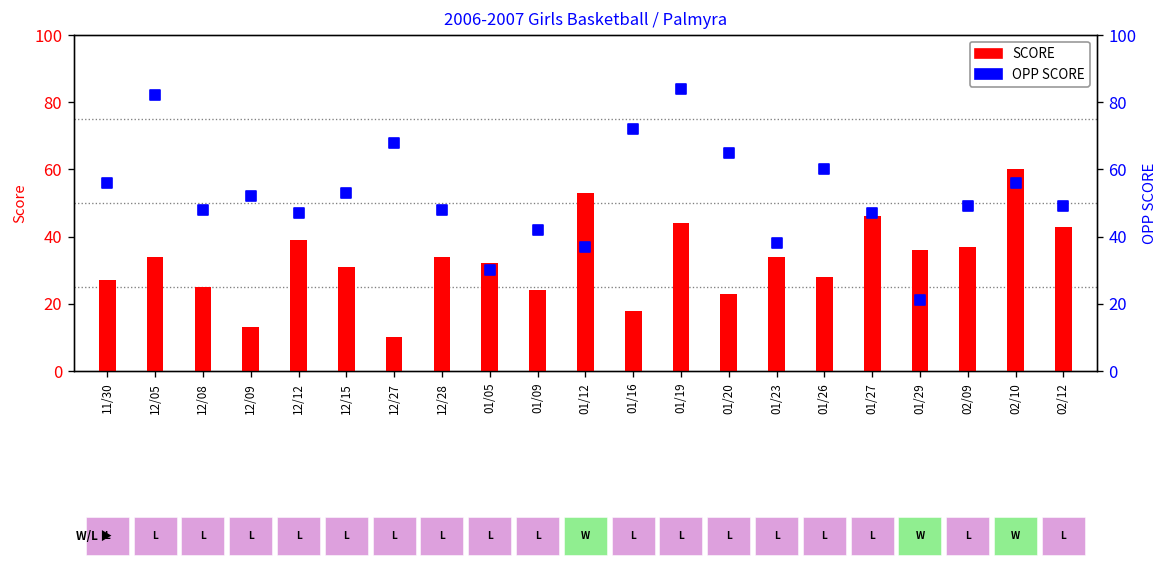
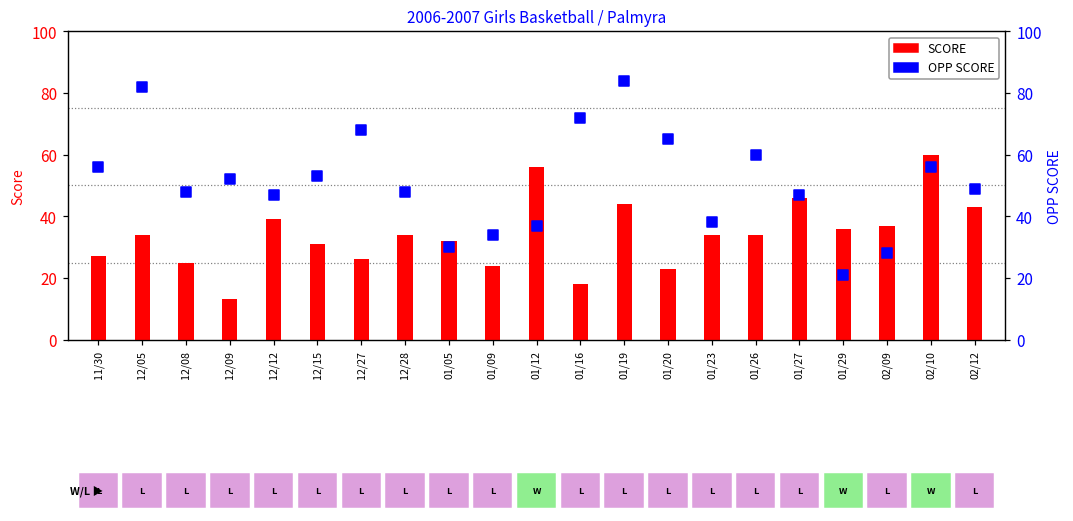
  {
    "SCORE": {
      "11/30": 27,
      "12/05": 34,
      "12/08": 25,
      "12/09": 13,
      "12/12": 39,
      "12/15": 31,
-     "12/27": 10,
+     "12/27": 26,
      "12/28": 34,
      "01/05": 32,
      "01/09": 24,
-     "01/12": 53,
+     "01/12": 56,
      "01/16": 18,
      "01/19": 44,
      "01/20": 23,
      "01/23": 34,
-     "01/26": 28,
+     "01/26": 34,
      "01/27": 46,
      "01/29": 36,
      "02/09": 37,
      "02/10": 60,
      "02/12": 43
    },
    "OPP SCORE": {
-     "01/09": 42,
-     "02/09": 49
+     "01/09": 34,
+     "02/09": 28
    }
  }
